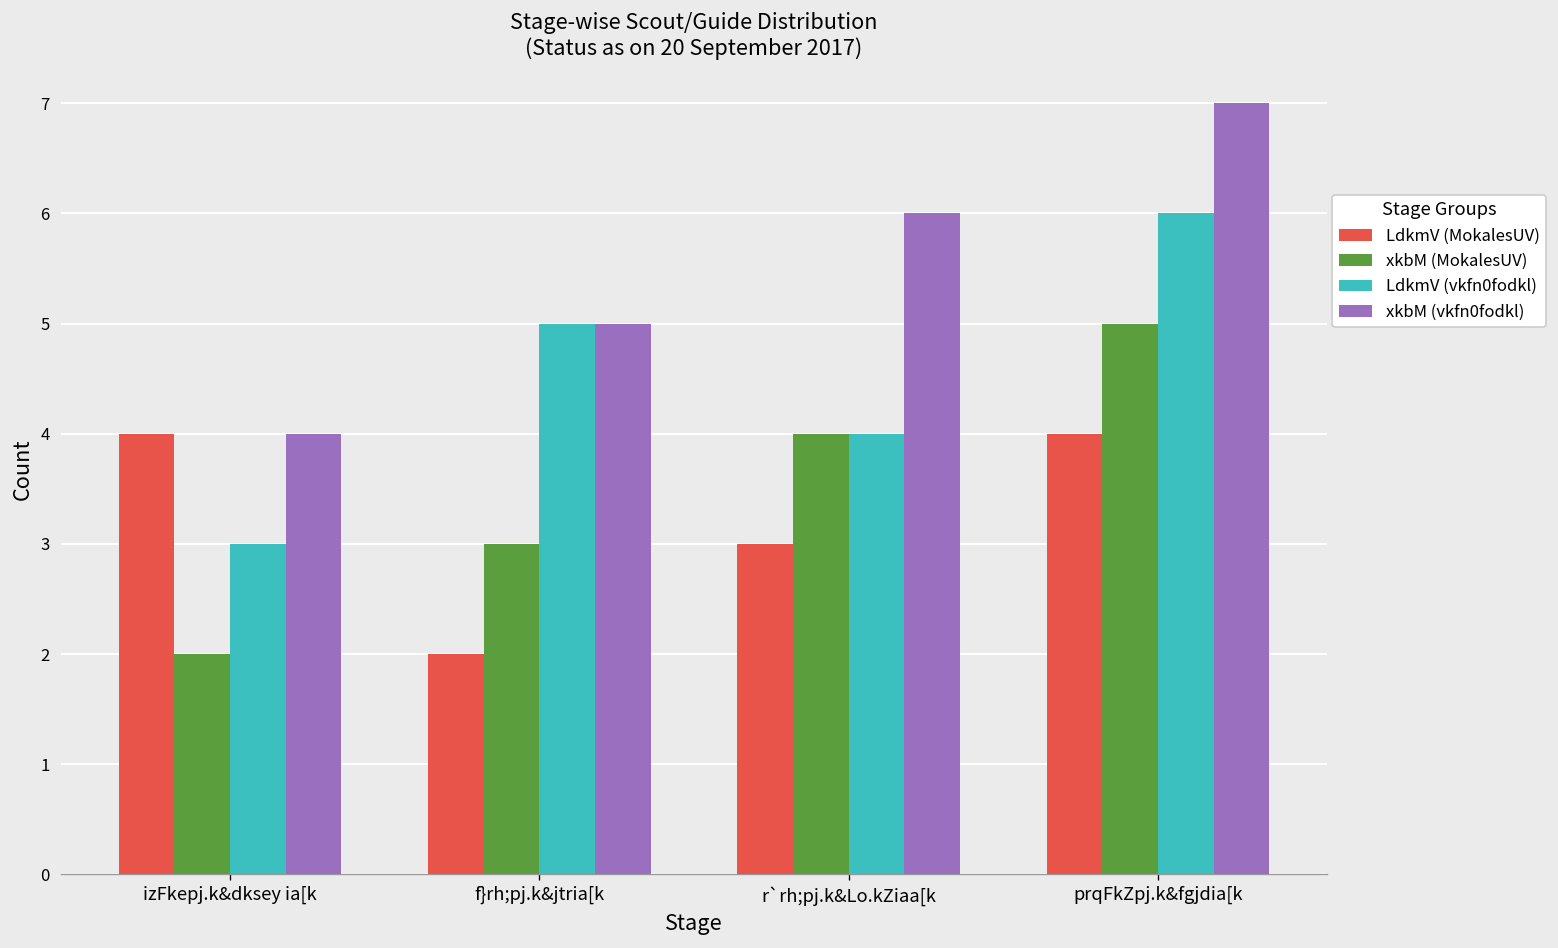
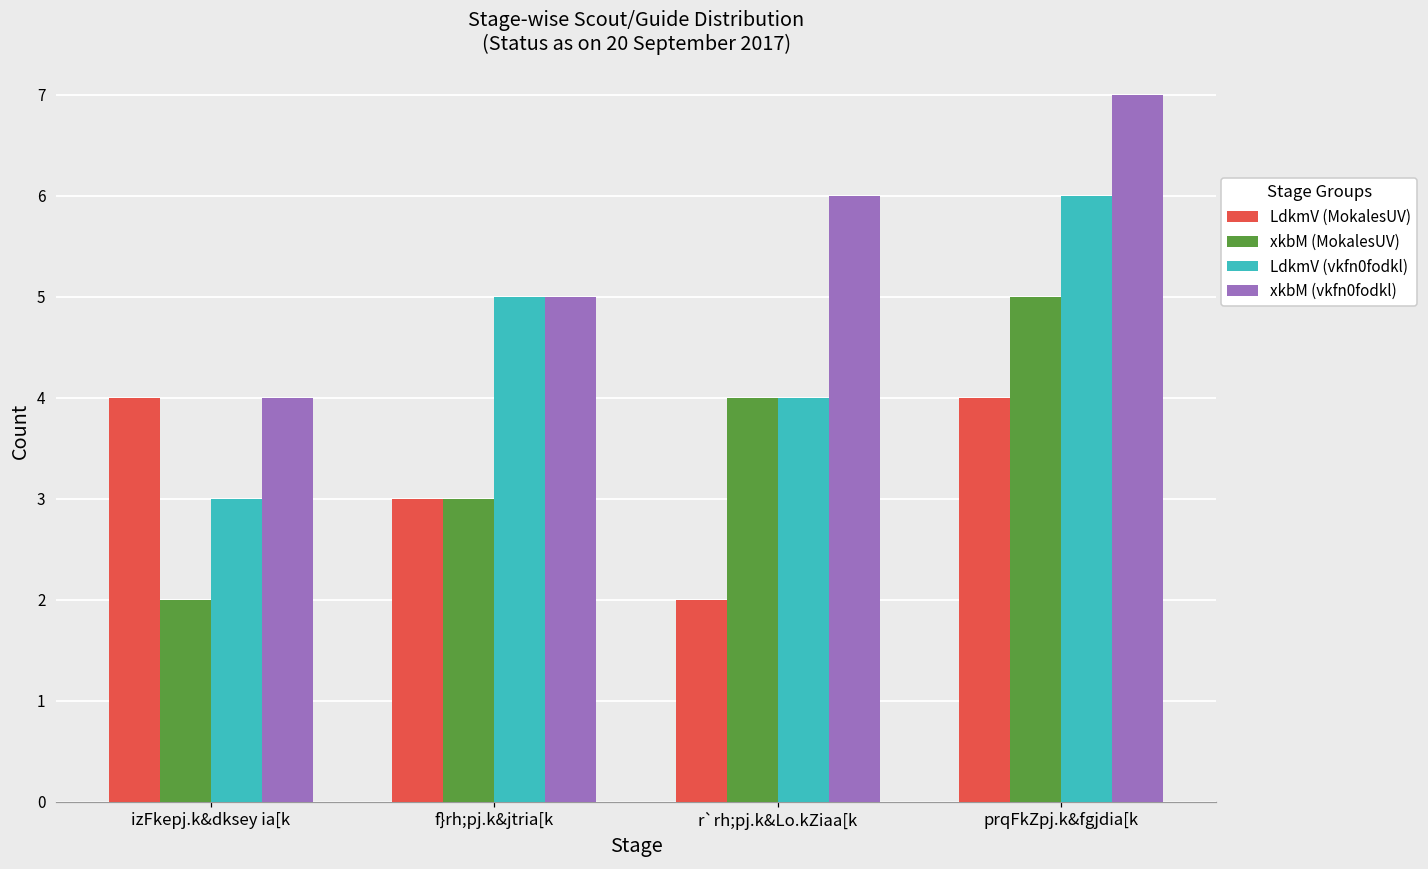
  {
    "LdkmV (MokalesUV)": {
      "izFkepj.k&dksey ia[k": 4,
-     "f}rh;pj.k&jtria[k": 2,
-     "r`rh;pj.k&Lo.kZiaa[k": 3,
+     "f}rh;pj.k&jtria[k": 3,
+     "r`rh;pj.k&Lo.kZiaa[k": 2,
      "prqFkZpj.k&fgjdia[k": 4
    },
    "xkbM (MokalesUV)": {
      "izFkepj.k&dksey ia[k": 2,
      "f}rh;pj.k&jtria[k": 3,
      "r`rh;pj.k&Lo.kZiaa[k": 4,
      "prqFkZpj.k&fgjdia[k": 5
    },
    "LdkmV (vkfn0fodkl)": {
      "izFkepj.k&dksey ia[k": 3,
      "f}rh;pj.k&jtria[k": 5,
      "r`rh;pj.k&Lo.kZiaa[k": 4,
      "prqFkZpj.k&fgjdia[k": 6
    },
    "xkbM (vkfn0fodkl)": {
      "izFkepj.k&dksey ia[k": 4,
      "f}rh;pj.k&jtria[k": 5,
      "r`rh;pj.k&Lo.kZiaa[k": 6,
      "prqFkZpj.k&fgjdia[k": 7
    }
  }
